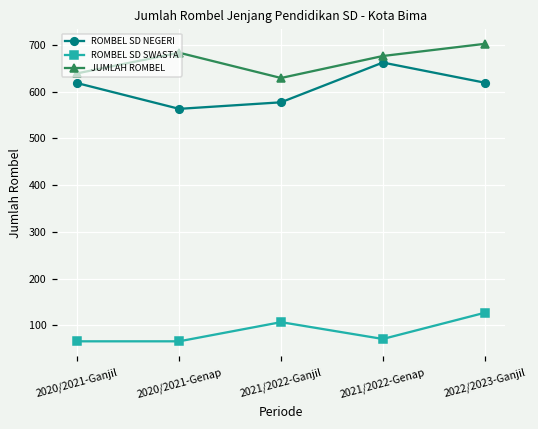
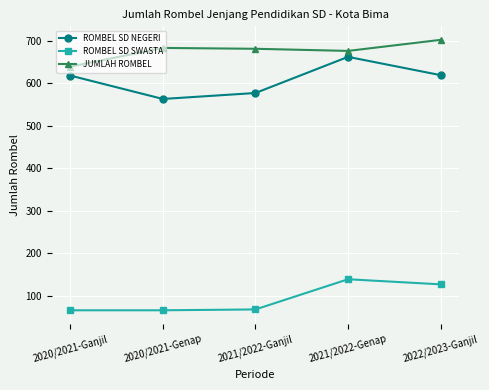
  {
    "ROMBEL SD NEGERI": {
      "2020/2021-Ganjil": 620,
      "2020/2021-Genap": 560,
      "2021/2022-Ganjil": 580,
      "2021/2022-Genap": 660,
      "2022/2023-Ganjil": 620
    },
    "ROMBEL SD SWASTA": {
      "2020/2021-Ganjil": 70,
      "2020/2021-Genap": 70,
-     "2021/2022-Ganjil": 110,
-     "2021/2022-Genap": 70,
+     "2021/2022-Ganjil": 70,
+     "2021/2022-Genap": 140,
      "2022/2023-Ganjil": 130
    },
    "JUMLAH ROMBEL": {
-     "2021/2022-Ganjil": 630,
+     "2021/2022-Ganjil": 680,
      "2021/2022-Genap": 680,
      "2022/2023-Ganjil": 700
    }
  }
